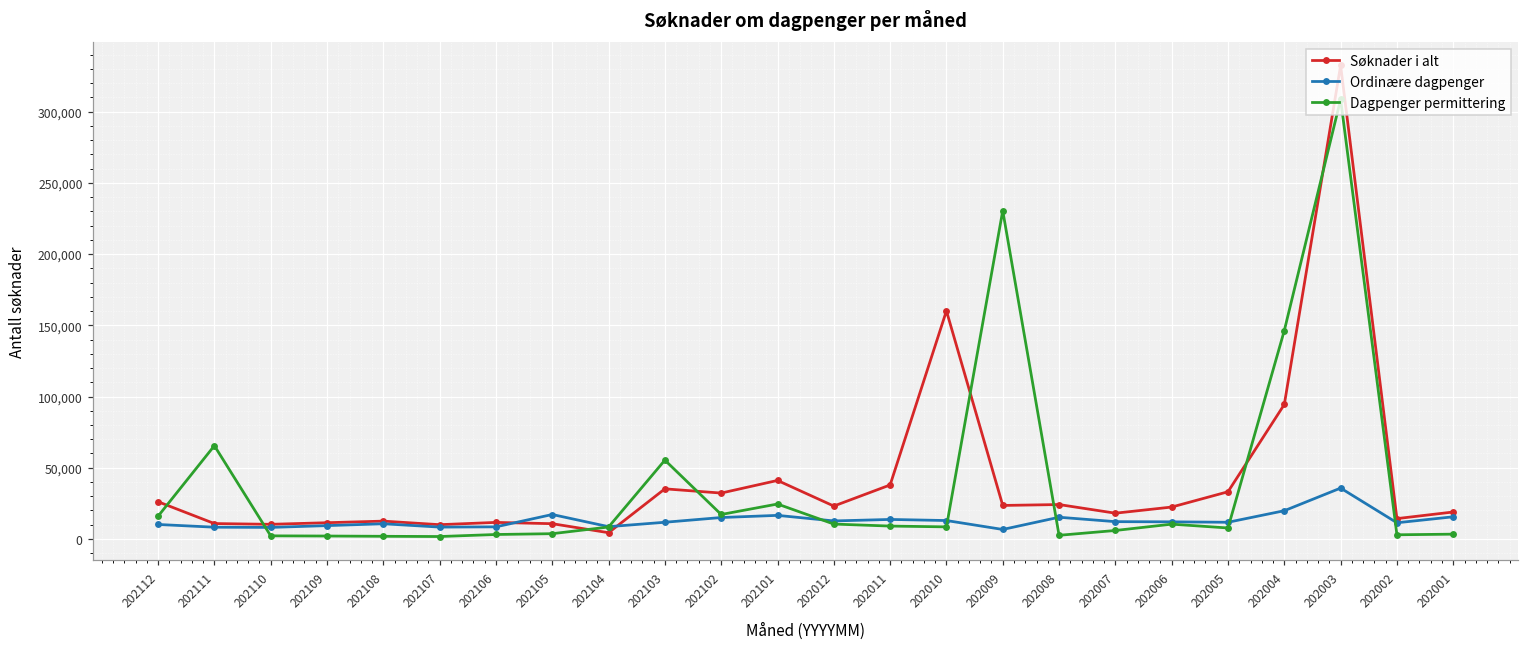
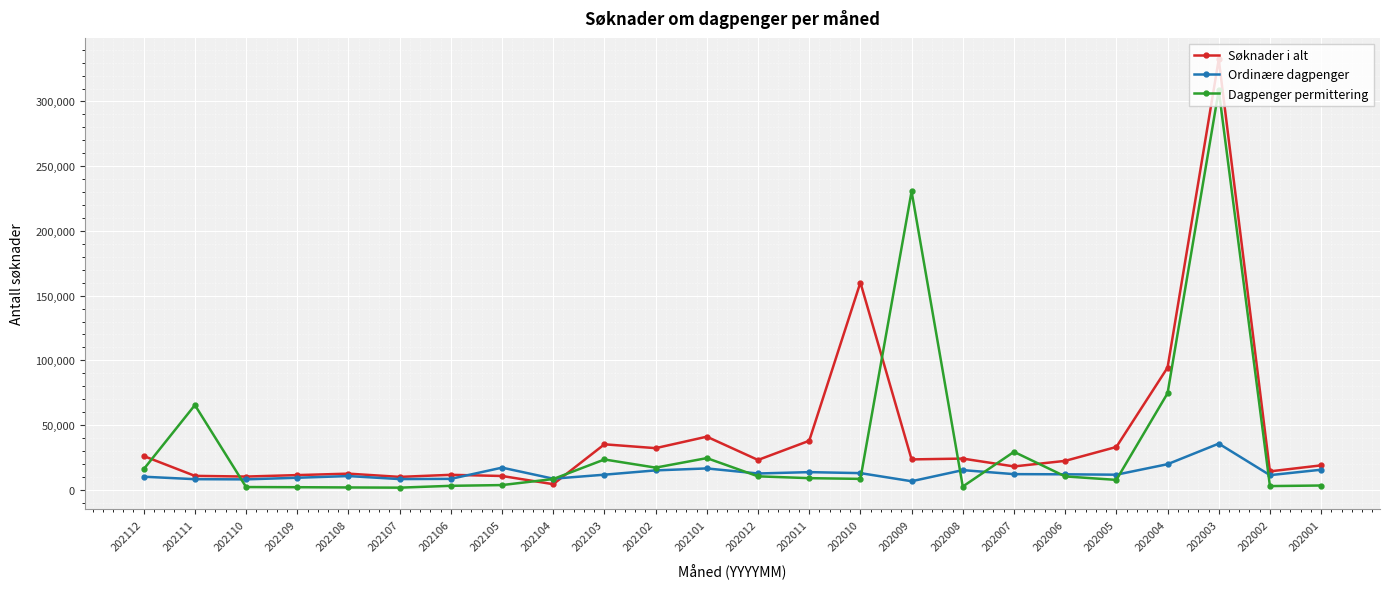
  {
    "Søknader i alt": {
      "202112": "26,000",
      "202111": "11,000",
      "202110": "10,000",
      "202109": "11,000",
      "202106": "12,000",
      "202105": "11,000",
      "202104": "4,000",
      "202103": "35,000",
      "202102": "32,000",
      "202101": "41,000",
      "202012": "23,000",
      "202011": "38,000",
      "202010": "160,000",
      "202009": "24,000",
      "202008": "24,000",
      "202007": "18,000",
      "202006": "22,000",
      "202005": "33,000",
      "202004": "94,000",
      "202002": "14,000",
      "202001": "19,000"
    },
    "Ordinære dagpenger": {
      "202112": "10,000",
      "202111": "8,000",
      "202110": "8,000",
      "202109": "9,000",
      "202106": "8,000",
      "202105": "17,000",
      "202103": "12,000",
      "202102": "15,000",
      "202101": "17,000",
      "202012": "13,000",
      "202011": "14,000",
      "202010": "13,000",
      "202009": "7,000",
      "202008": "15,000",
      "202007": "12,000",
      "202005": "12,000",
      "202004": "20,000",
      "202003": "36,000",
      "202002": "11,000",
      "202001": "16,000"
    },
    "Dagpenger permittering": {
      "202112": "16,000",
      "202111": "65,000",
      "202110": "2,000",
      "202109": "2,000",
      "202108": "2,000",
      "202107": "2,000",
      "202106": "3,000",
      "202105": "4,000",
-     "202103": "55,000",
+     "202103": "23,000",
      "202102": "17,000",
      "202101": "25,000",
      "202012": "10,000",
      "202011": "9,000",
      "202010": "8,000",
      "202009": "231,000",
      "202008": "3,000",
-     "202007": "6,000",
+     "202007": "29,000",
      "202005": "8,000",
-     "202004": "146,000",
+     "202004": "75,000",
      "202002": "3,000",
      "202001": "3,000"
    }
  }
